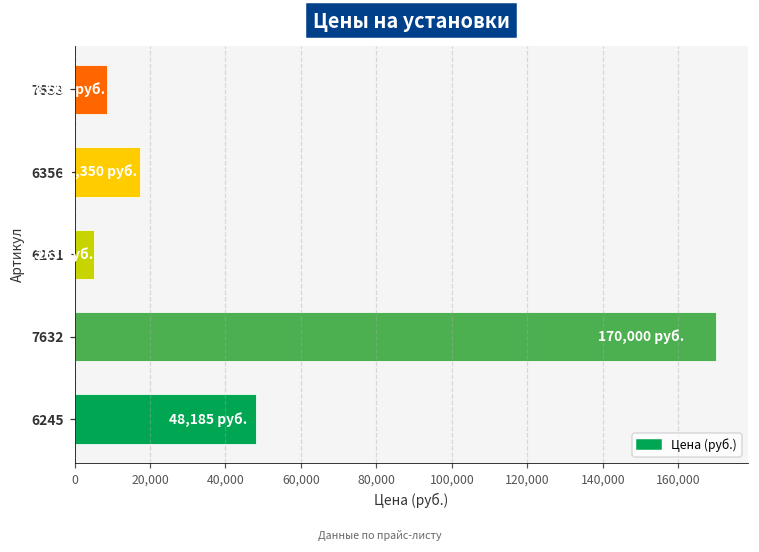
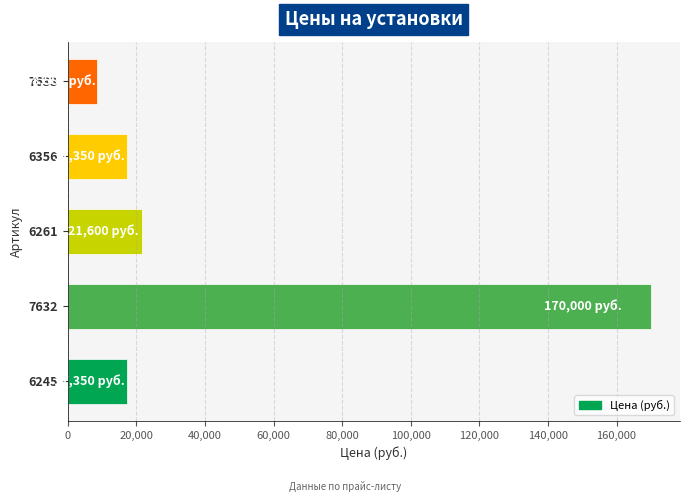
  {
    "7633": "8,581",
    "6356": "17,350",
-   "6261": "5,000",
+   "6261": "22,000",
    "7632": "170,000",
-   "6245": "48,185"
+   "6245": "17,350"
  }
